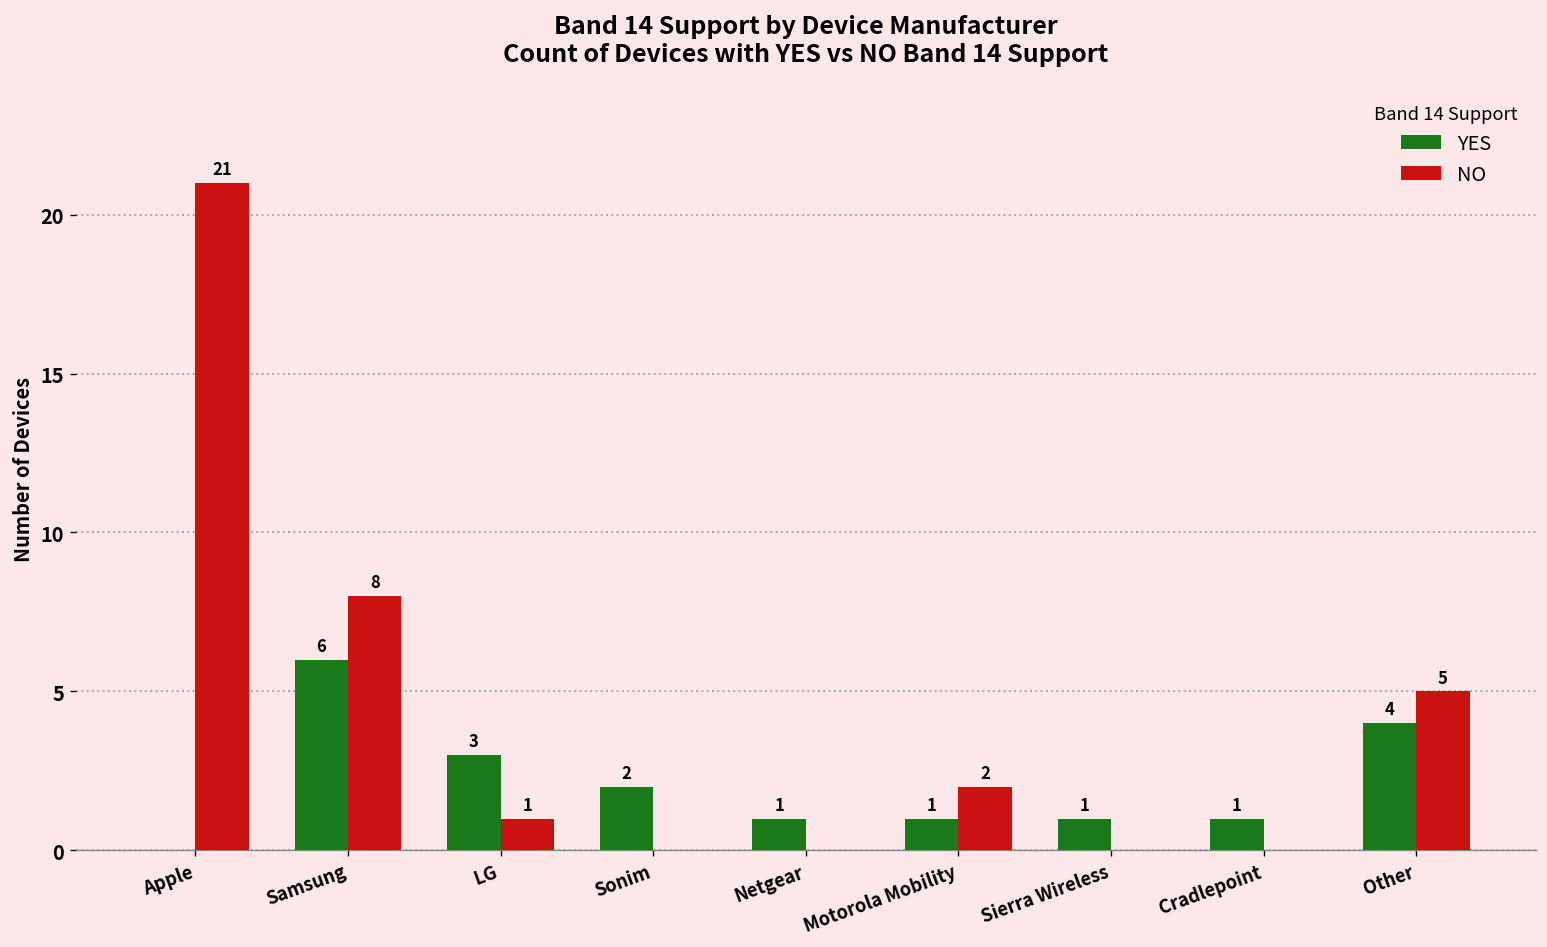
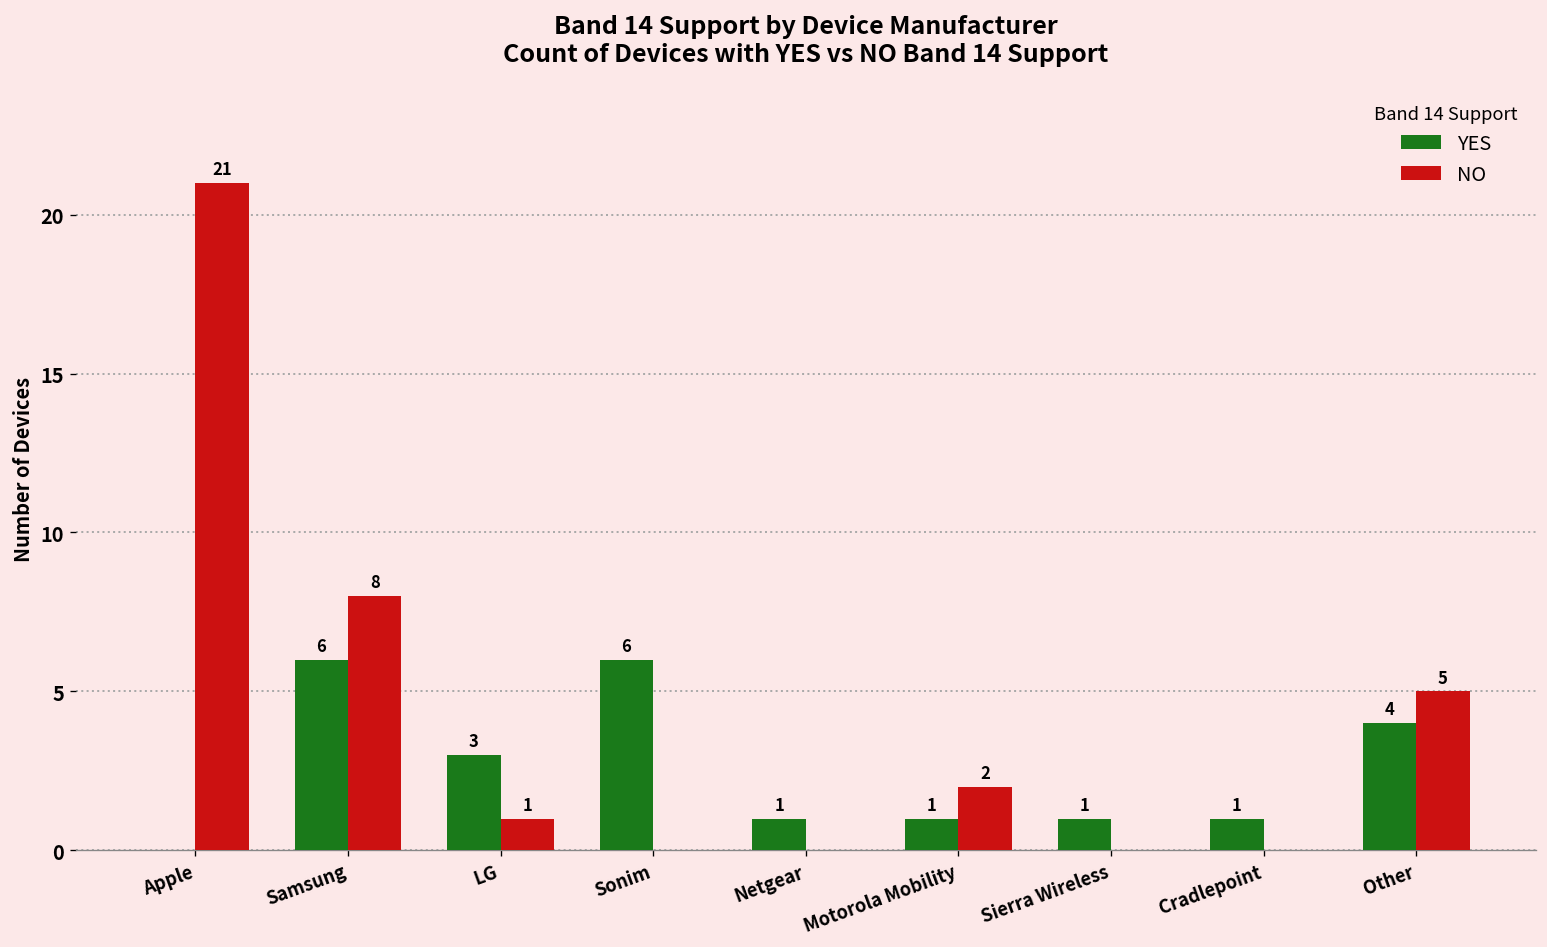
  {
    "YES": {
      "Samsung": 6,
      "LG": 3,
-     "Sonim": 2,
+     "Sonim": 6,
      "Netgear": 1,
      "Motorola Mobility": 1,
      "Sierra Wireless": 1,
      "Cradlepoint": 1,
      "Other": 4
    },
    "NO": {
      "Apple": 21,
      "Samsung": 8,
      "LG": 1,
      "Motorola Mobility": 2,
      "Other": 5
    }
  }
